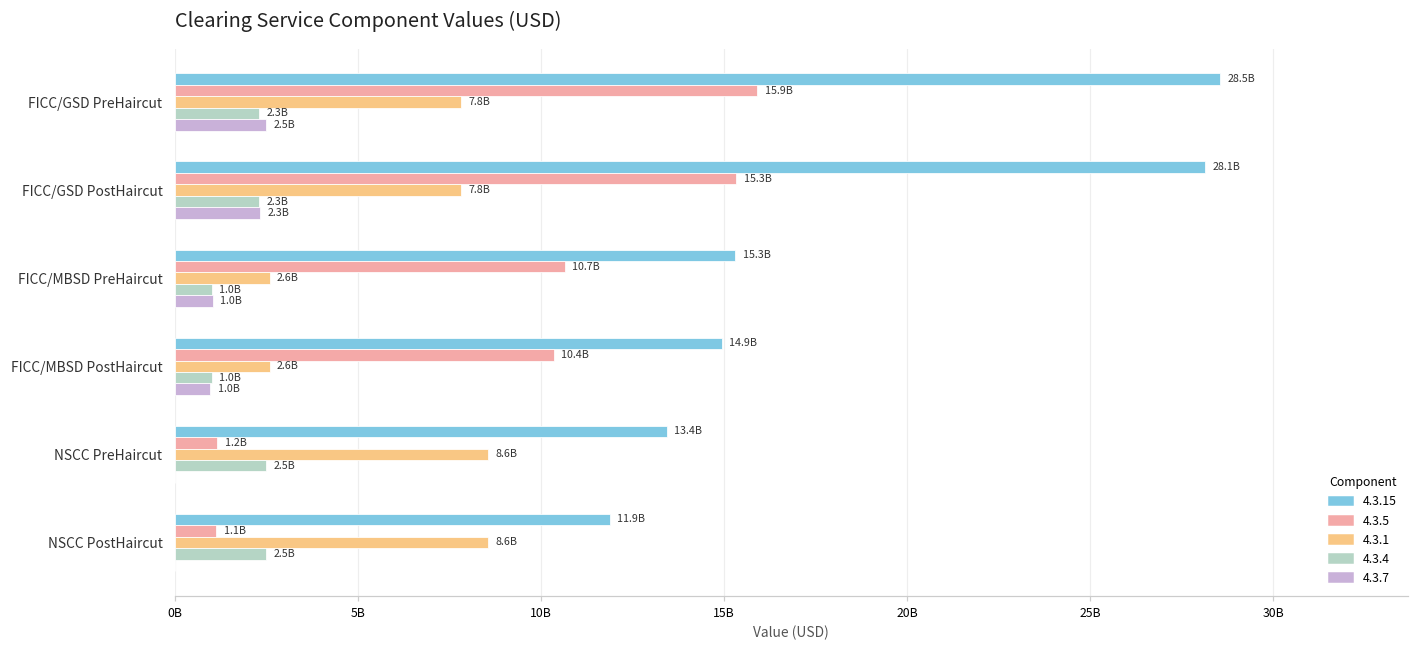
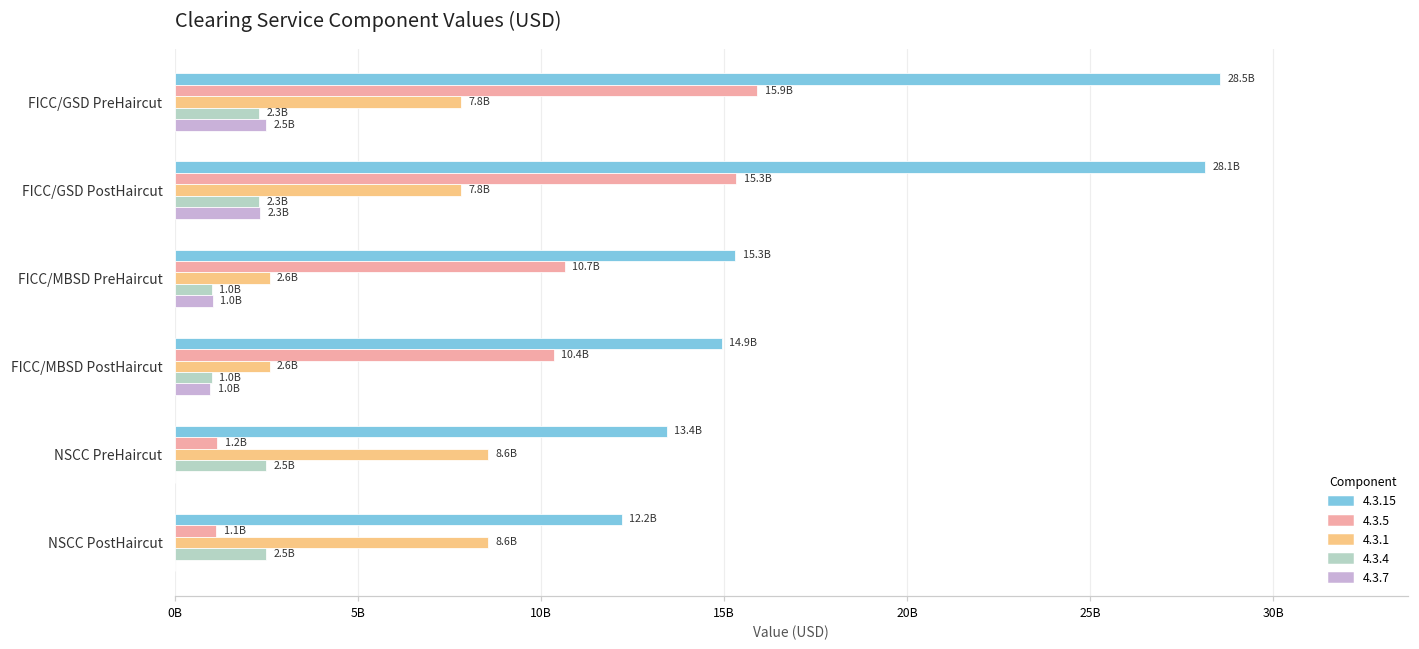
  {
    "4.3.15": {
      "FICC/GSD PreHaircut": "28.5B",
      "FICC/GSD PostHaircut": "28.1B",
      "FICC/MBSD PreHaircut": "15.3B",
      "FICC/MBSD PostHaircut": "14.9B",
      "NSCC PreHaircut": "13.4B",
-     "NSCC PostHaircut": "11.9B"
+     "NSCC PostHaircut": "12.2B"
    }
  }
